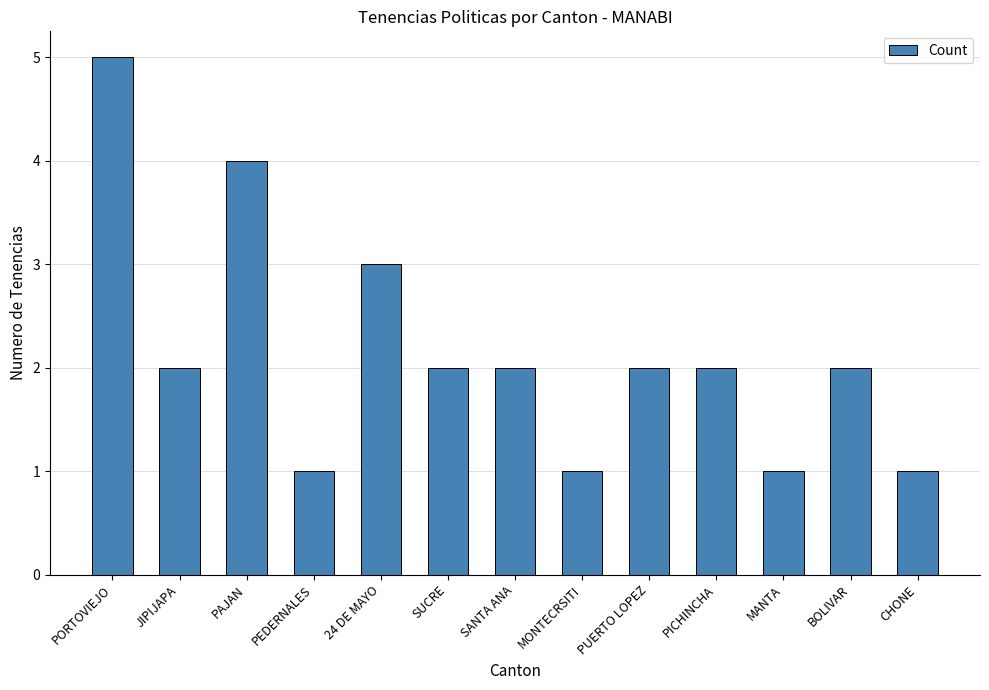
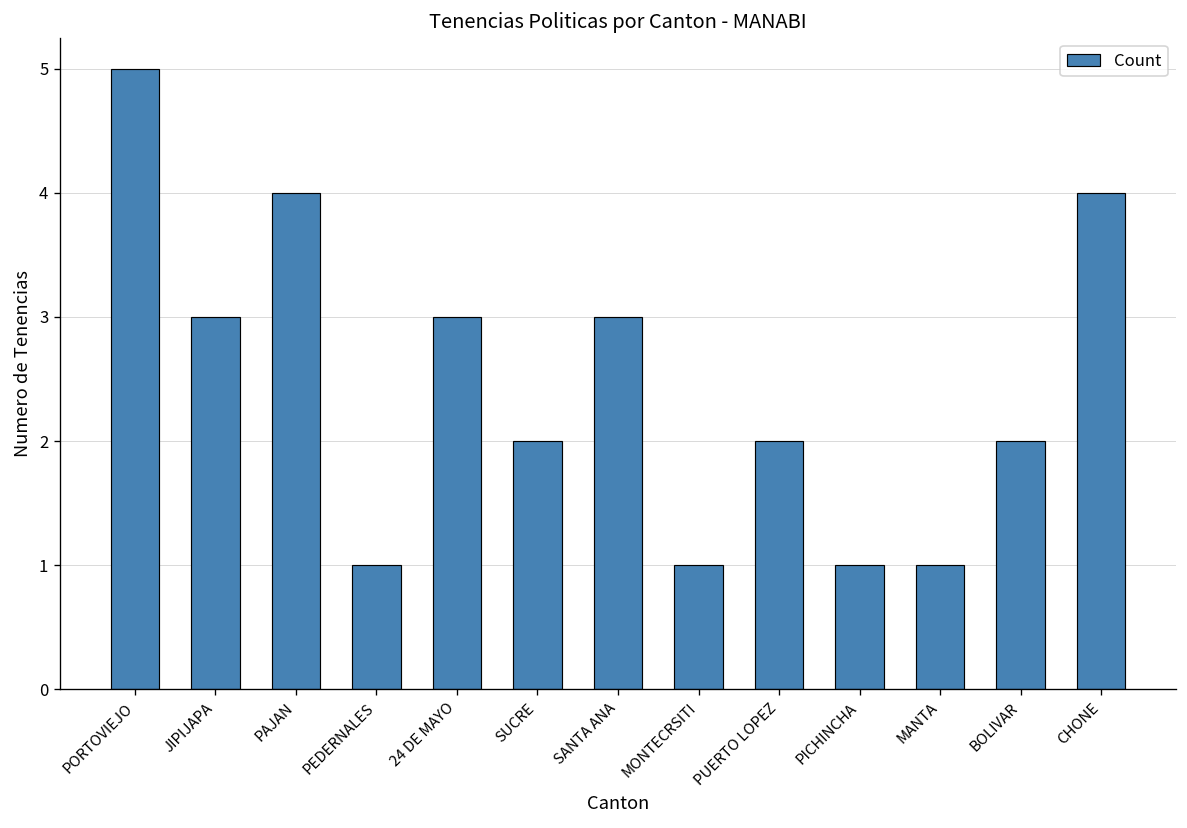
  {
    "PORTOVIEJO": 5,
-   "JIPIJAPA": 2,
+   "JIPIJAPA": 3,
    "PAJAN": 4,
    "PEDERNALES": 1,
    "24 DE MAYO": 3,
    "SUCRE": 2,
-   "SANTA ANA": 2,
+   "SANTA ANA": 3,
    "MONTECRSITI": 1,
    "PUERTO LOPEZ": 2,
-   "PICHINCHA": 2,
+   "PICHINCHA": 1,
    "MANTA": 1,
    "BOLIVAR": 2,
-   "CHONE": 1
+   "CHONE": 4
  }
